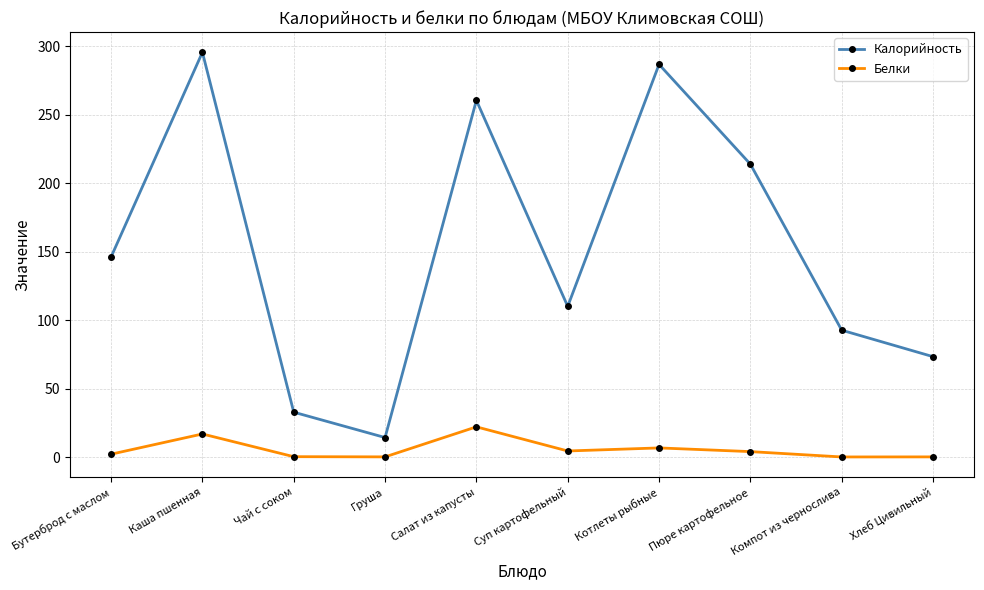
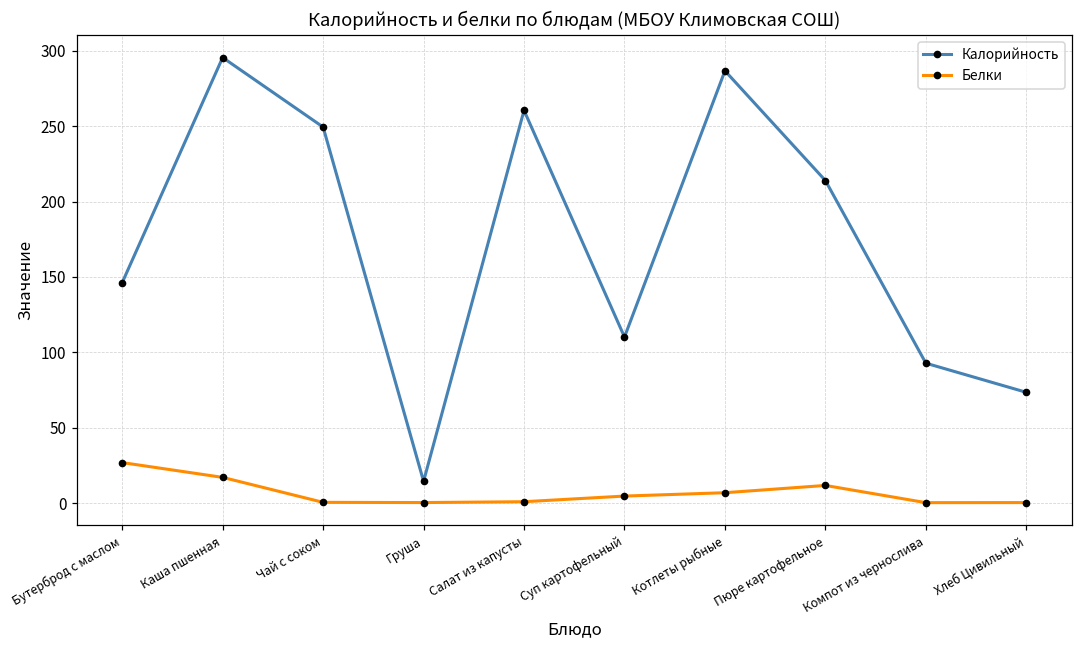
  {
    "Калорийность": {
      "Бутерброд с маслом": 146,
      "Каша пшенная": 296,
-     "Чай с соком": 33,
+     "Чай с соком": 249,
      "Груша": 15,
      "Салат из капусты": 260,
      "Суп картофельный": 110,
      "Котлеты рыбные": 287,
      "Пюре картофельное": 214,
      "Компот из чернослива": 93,
      "Хлеб Цивильный": 74
    },
    "Белки": {
-     "Бутерброд с маслом": 2,
+     "Бутерброд с маслом": 27,
      "Каша пшенная": 17,
      "Чай с соком": 1,
      "Груша": 0,
-     "Салат из капусты": 22,
+     "Салат из капусты": 1,
      "Суп картофельный": 5,
      "Котлеты рыбные": 7,
-     "Пюре картофельное": 4,
+     "Пюре картофельное": 12,
      "Компот из чернослива": 0,
      "Хлеб Цивильный": 0
    }
  }
